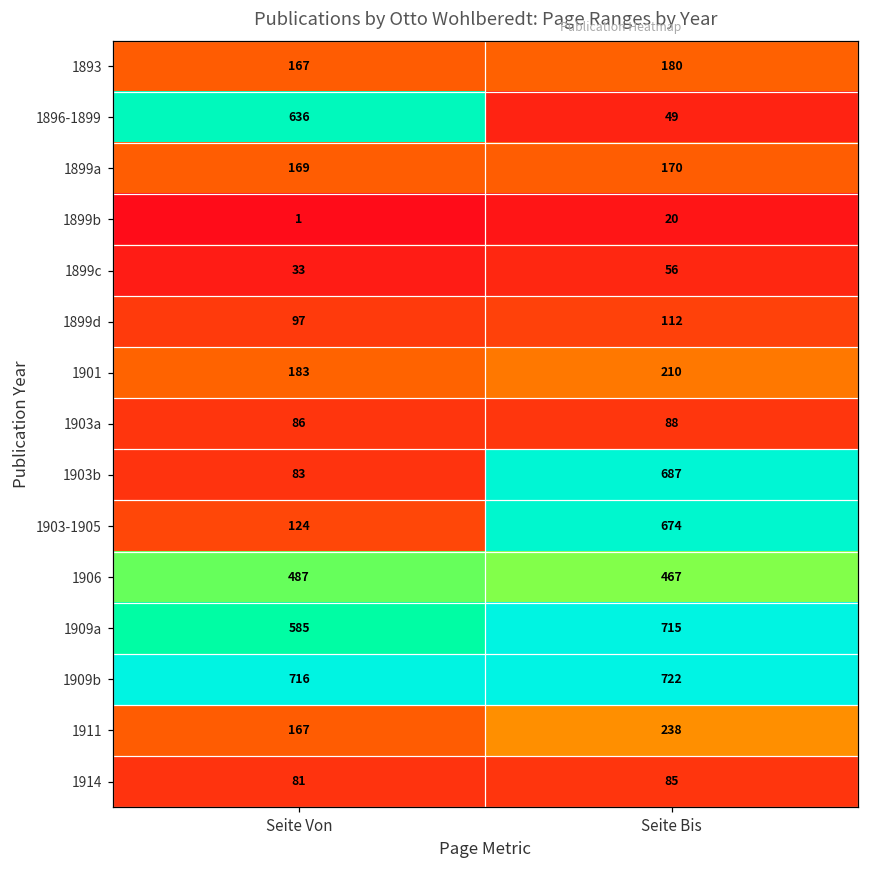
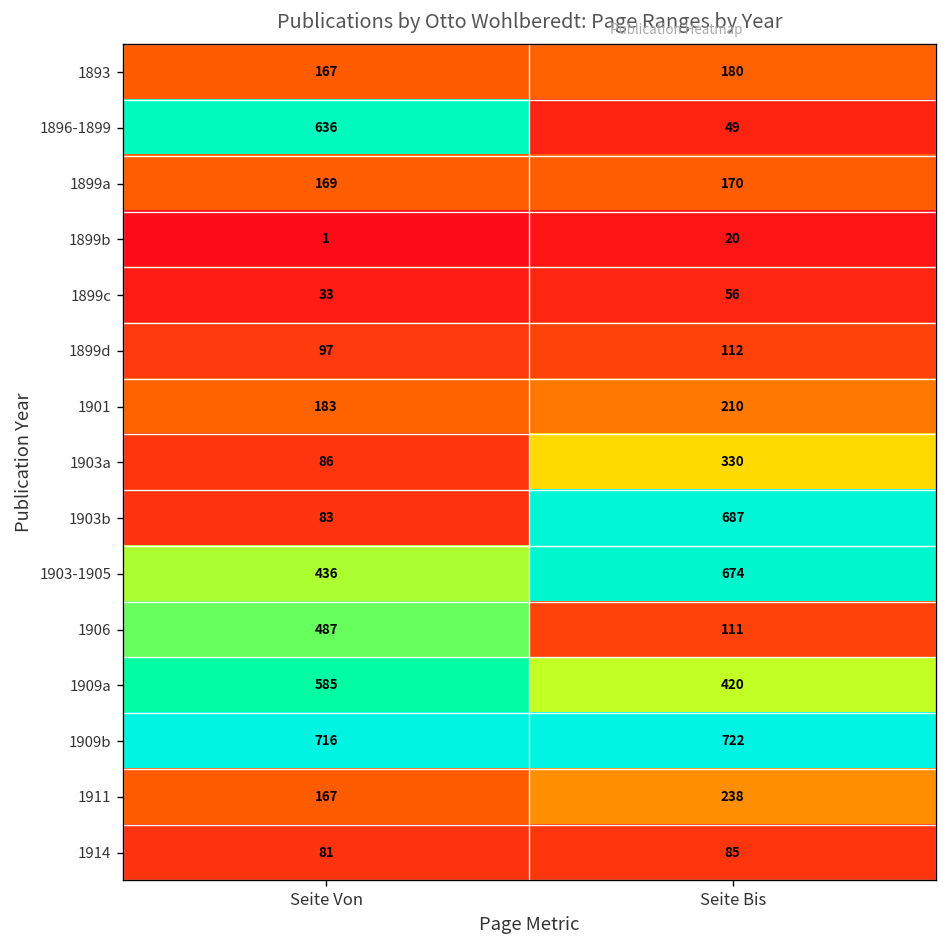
  {
    "1893": {
      "Seite Von": 167,
      "Seite Bis": 180
    },
    "1896-1899": {
      "Seite Von": 636,
      "Seite Bis": 49
    },
    "1899a": {
      "Seite Von": 169,
      "Seite Bis": 170
    },
    "1899b": {
      "Seite Von": 1,
      "Seite Bis": 20
    },
    "1899c": {
      "Seite Von": 33,
      "Seite Bis": 56
    },
    "1899d": {
      "Seite Von": 97,
      "Seite Bis": 112
    },
    "1901": {
      "Seite Von": 183,
      "Seite Bis": 210
    },
    "1903a": {
      "Seite Von": 86,
-     "Seite Bis": 88
+     "Seite Bis": 330
    },
    "1903b": {
      "Seite Von": 83,
      "Seite Bis": 687
    },
    "1903-1905": {
-     "Seite Von": 124,
+     "Seite Von": 436,
      "Seite Bis": 674
    },
    "1906": {
      "Seite Von": 487,
-     "Seite Bis": 467
+     "Seite Bis": 111
    },
    "1909a": {
      "Seite Von": 585,
-     "Seite Bis": 715
+     "Seite Bis": 420
    },
    "1909b": {
      "Seite Von": 716,
      "Seite Bis": 722
    },
    "1911": {
      "Seite Von": 167,
      "Seite Bis": 238
    },
    "1914": {
      "Seite Von": 81,
      "Seite Bis": 85
    }
  }
